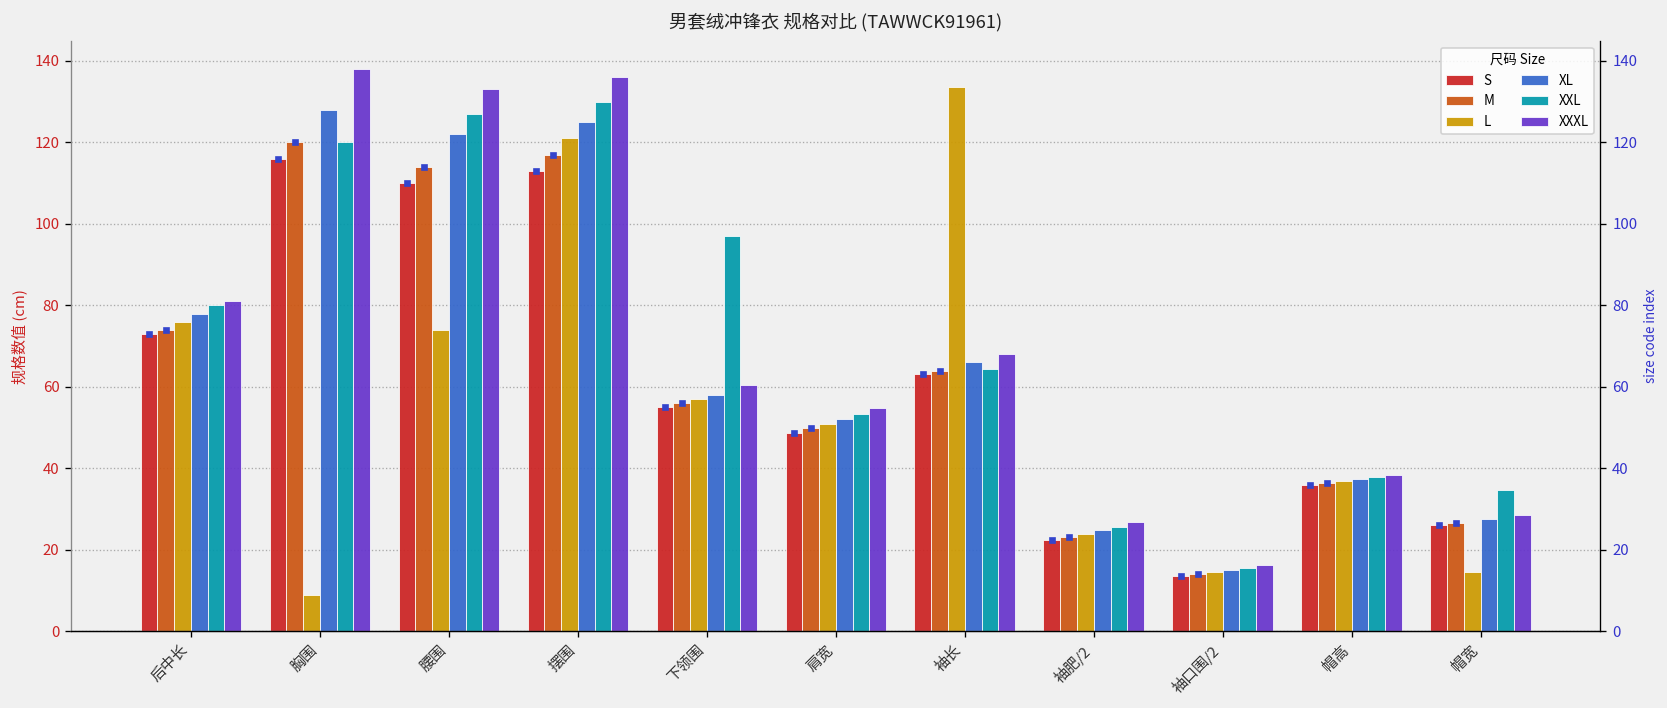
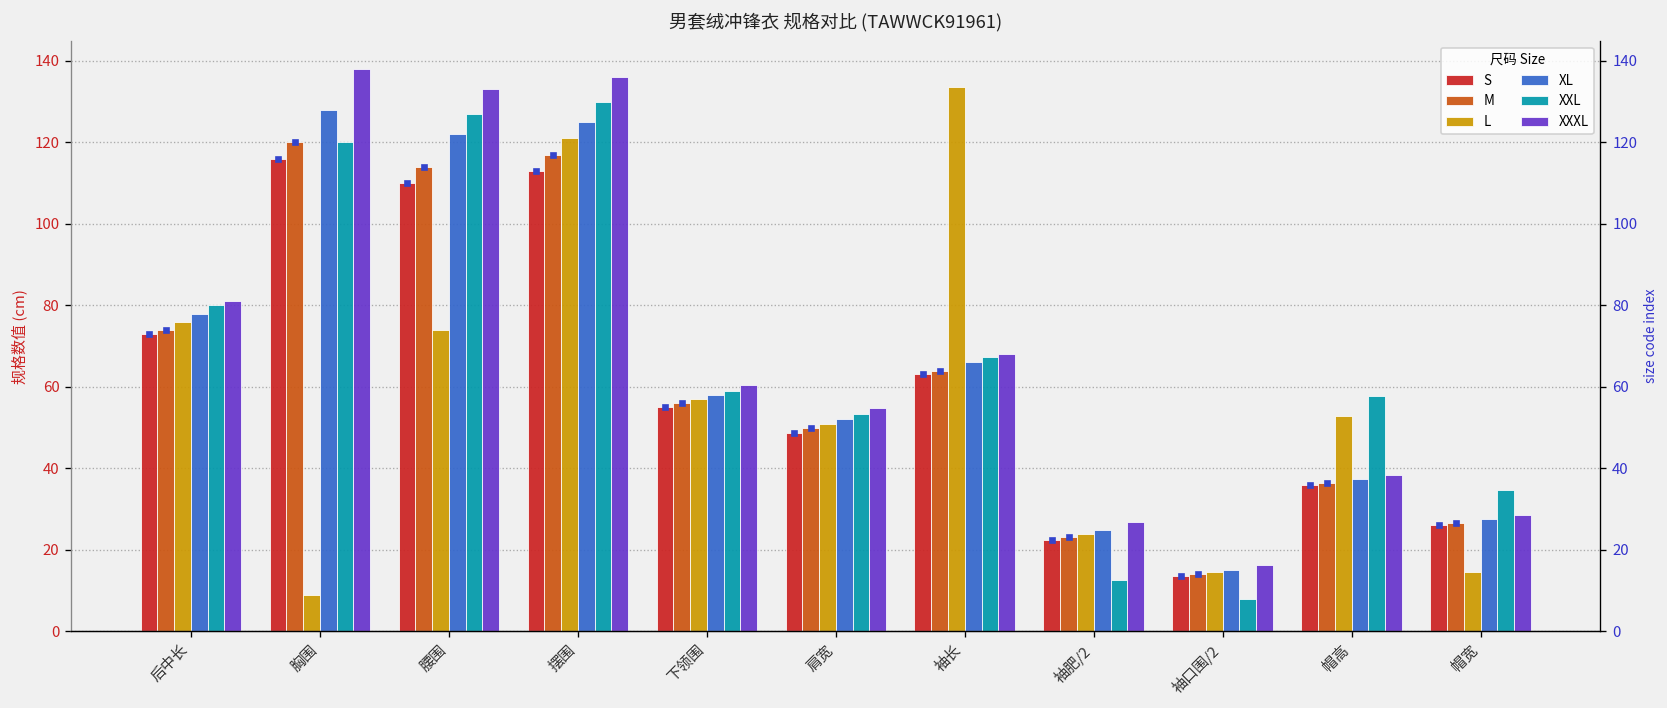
  {
    "L": {
      "后中长": 76,
      "胸围": 9,
      "腰围": 74,
      "摆围": 121,
      "下领围": 57,
      "肩宽": 51,
      "袖长": 134,
      "袖肥/2": 24,
      "袖口围/2": 15,
-     "帽高": 37,
+     "帽高": 53,
      "帽宽": 15
    },
    "XXL": {
      "后中长": 80,
      "胸围": 120,
      "腰围": 127,
      "摆围": 130,
-     "下领围": 97,
+     "下领围": 59,
      "肩宽": 53,
-     "袖长": 64,
-     "袖肥/2": 26,
-     "袖口围/2": 16,
-     "帽高": 38,
+     "袖长": 67,
+     "袖肥/2": 13,
+     "袖口围/2": 8,
+     "帽高": 58,
      "帽宽": 35
    }
  }
